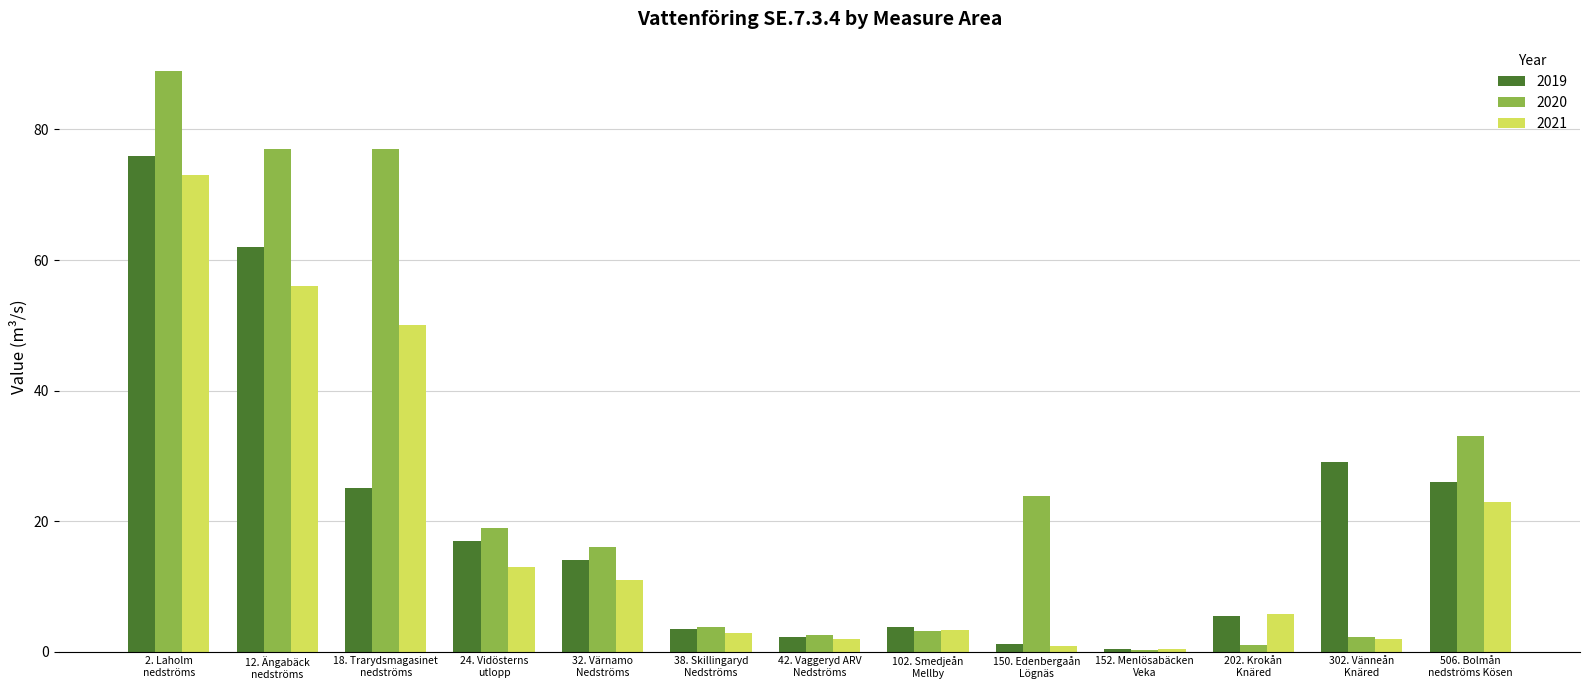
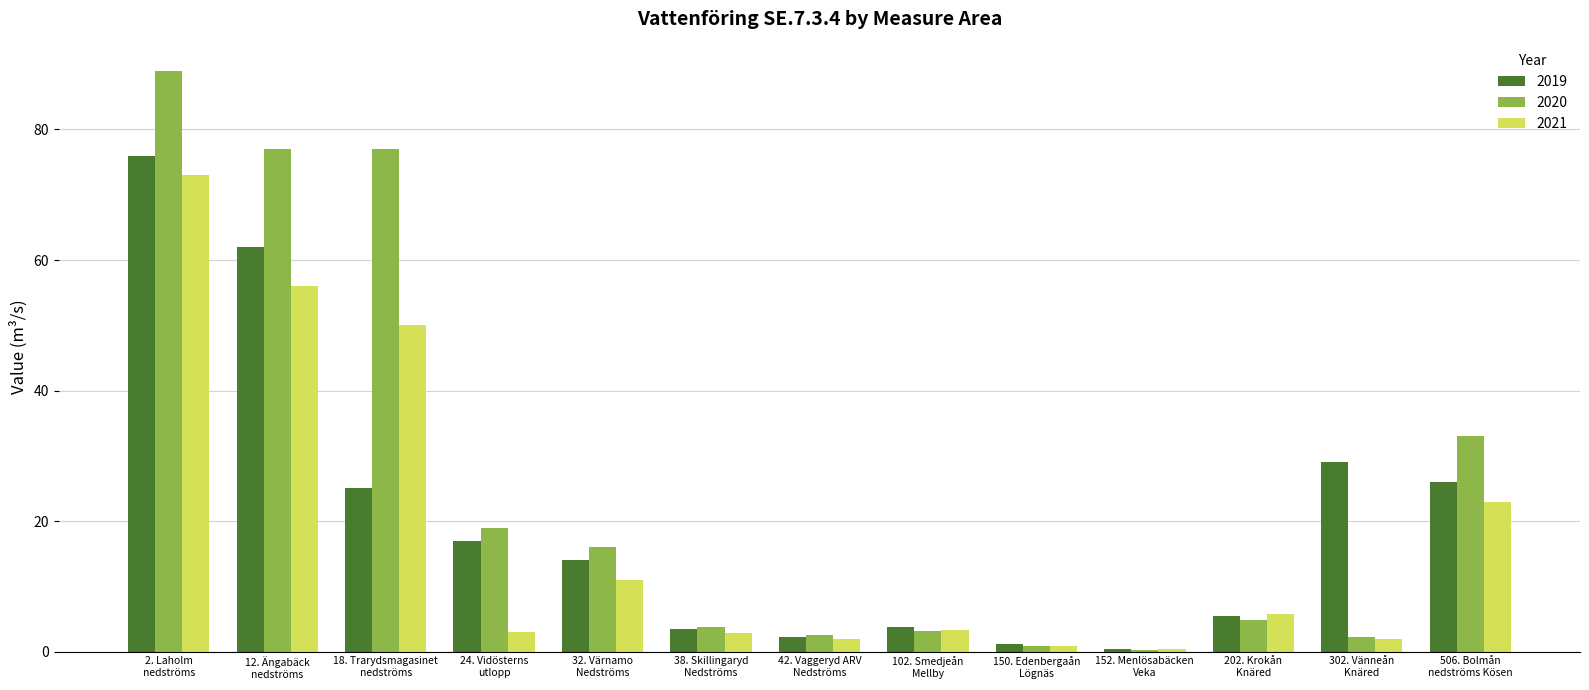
  {
    "2019": {
      "2. Laholm nedströms": 76,
      "12. Ängabäck nedströms": 62,
      "18. Trarydsmagasinet nedströms": 25,
      "24. Vidösterns utlopp": 17,
      "32. Värnamo Nedströms": 14,
      "38. Skillingaryd Nedströms": 3,
      "42. Vaggeryd ARV Nedströms": 2,
      "102. Smedjeån Mellby": 4,
      "150. Edenbergaån Lögnäs": 1,
      "202. Krokån Knäred": 5,
      "302. Vänneån Knäred": 29,
      "506. Bolmån nedströms Kösen": 26
    },
    "2020": {
      "2. Laholm nedströms": 89,
      "12. Ängabäck nedströms": 77,
      "18. Trarydsmagasinet nedströms": 77,
      "24. Vidösterns utlopp": 19,
      "32. Värnamo Nedströms": 16,
      "38. Skillingaryd Nedströms": 4,
      "42. Vaggeryd ARV Nedströms": 3,
      "102. Smedjeån Mellby": 3,
-     "150. Edenbergaån Lögnäs": 24,
-     "202. Krokån Knäred": 1,
+     "150. Edenbergaån Lögnäs": 1,
+     "202. Krokån Knäred": 5,
      "302. Vänneån Knäred": 2,
      "506. Bolmån nedströms Kösen": 33
    },
    "2021": {
      "2. Laholm nedströms": 73,
      "12. Ängabäck nedströms": 56,
      "18. Trarydsmagasinet nedströms": 50,
-     "24. Vidösterns utlopp": 13,
+     "24. Vidösterns utlopp": 3,
      "32. Värnamo Nedströms": 11,
      "38. Skillingaryd Nedströms": 3,
      "42. Vaggeryd ARV Nedströms": 2,
      "102. Smedjeån Mellby": 3,
      "150. Edenbergaån Lögnäs": 1,
      "152. Menlösabäcken Veka": 0,
      "202. Krokån Knäred": 6,
      "302. Vänneån Knäred": 2,
      "506. Bolmån nedströms Kösen": 23
    }
  }
